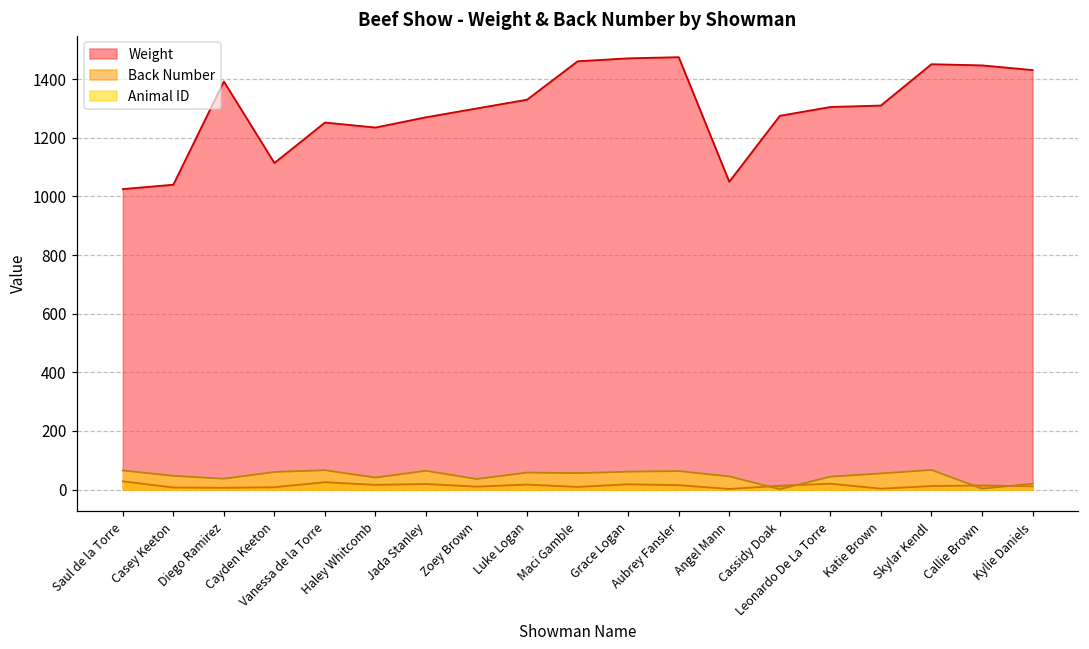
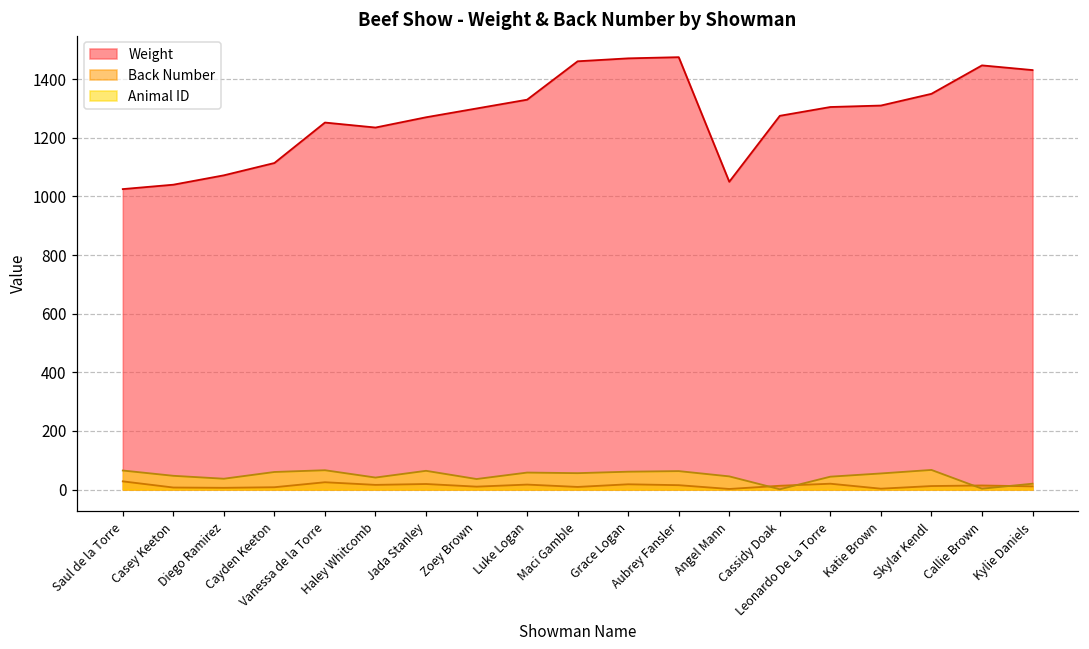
  {
    "Weight": {
      "Saul de la Torre": 1030,
      "Casey Keeton": 1040,
-     "Diego Ramirez": 1390,
+     "Diego Ramirez": 1070,
      "Cayden Keeton": 1110,
      "Vanessa de la Torre": 1250,
      "Haley Whitcomb": 1240,
      "Jada Stanley": 1270,
      "Zoey Brown": 1300,
      "Luke Logan": 1330,
      "Maci Gamble": 1460,
      "Grace Logan": 1470,
      "Aubrey Fansler": 1480,
      "Angel Mann": 1050,
      "Cassidy Doak": 1280,
      "Leonardo De La Torre": 1310,
      "Katie Brown": 1310,
-     "Skylar Kendl": 1450,
+     "Skylar Kendl": 1350,
      "Callie Brown": 1450,
      "Kylie Daniels": 1430
    }
  }
